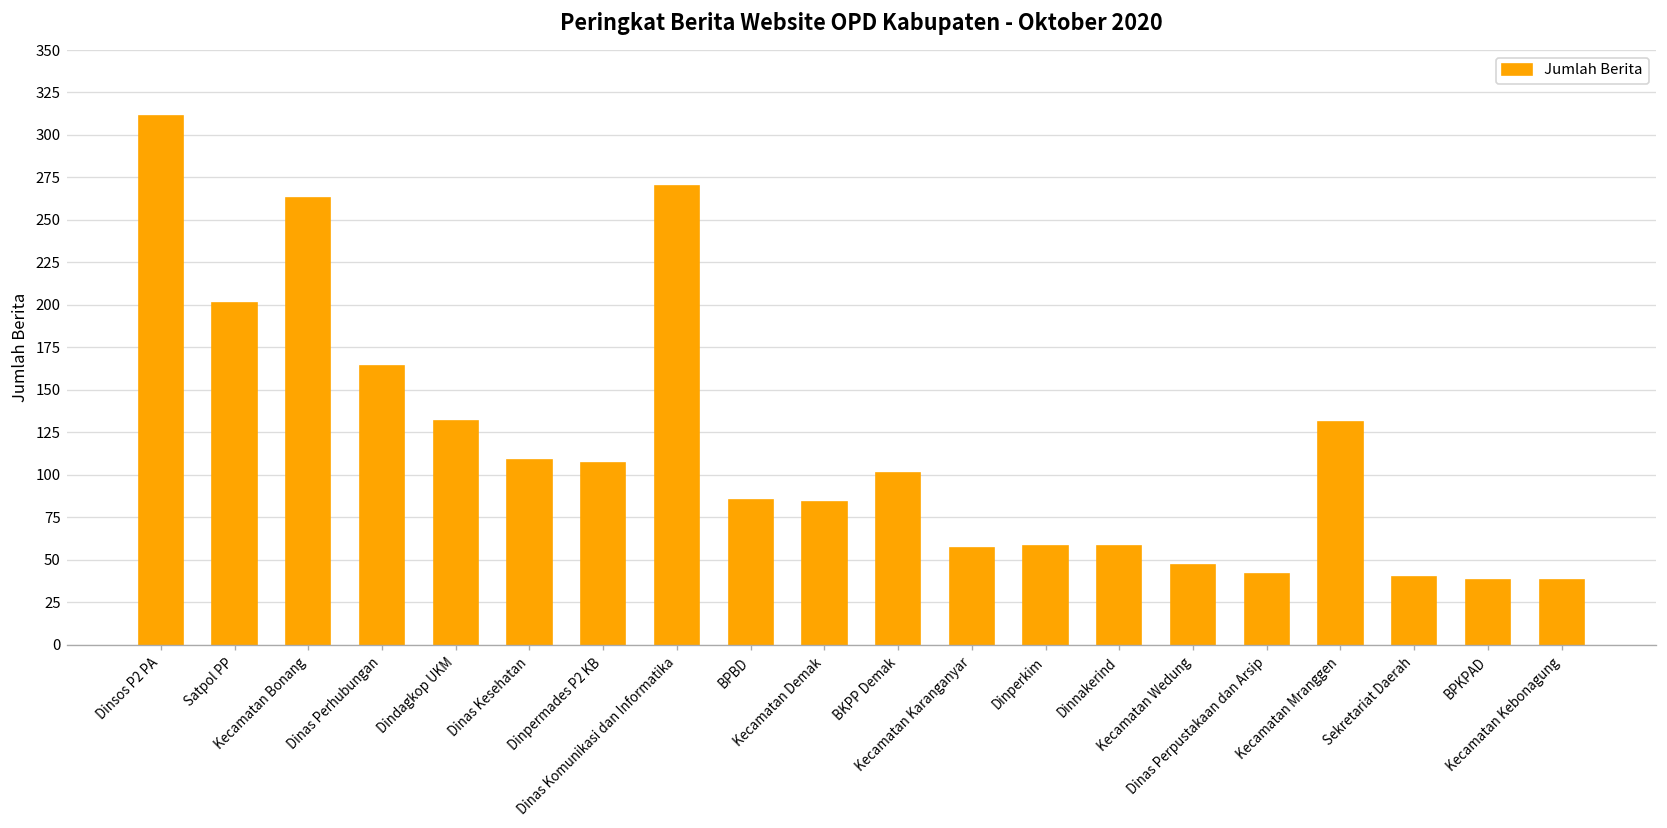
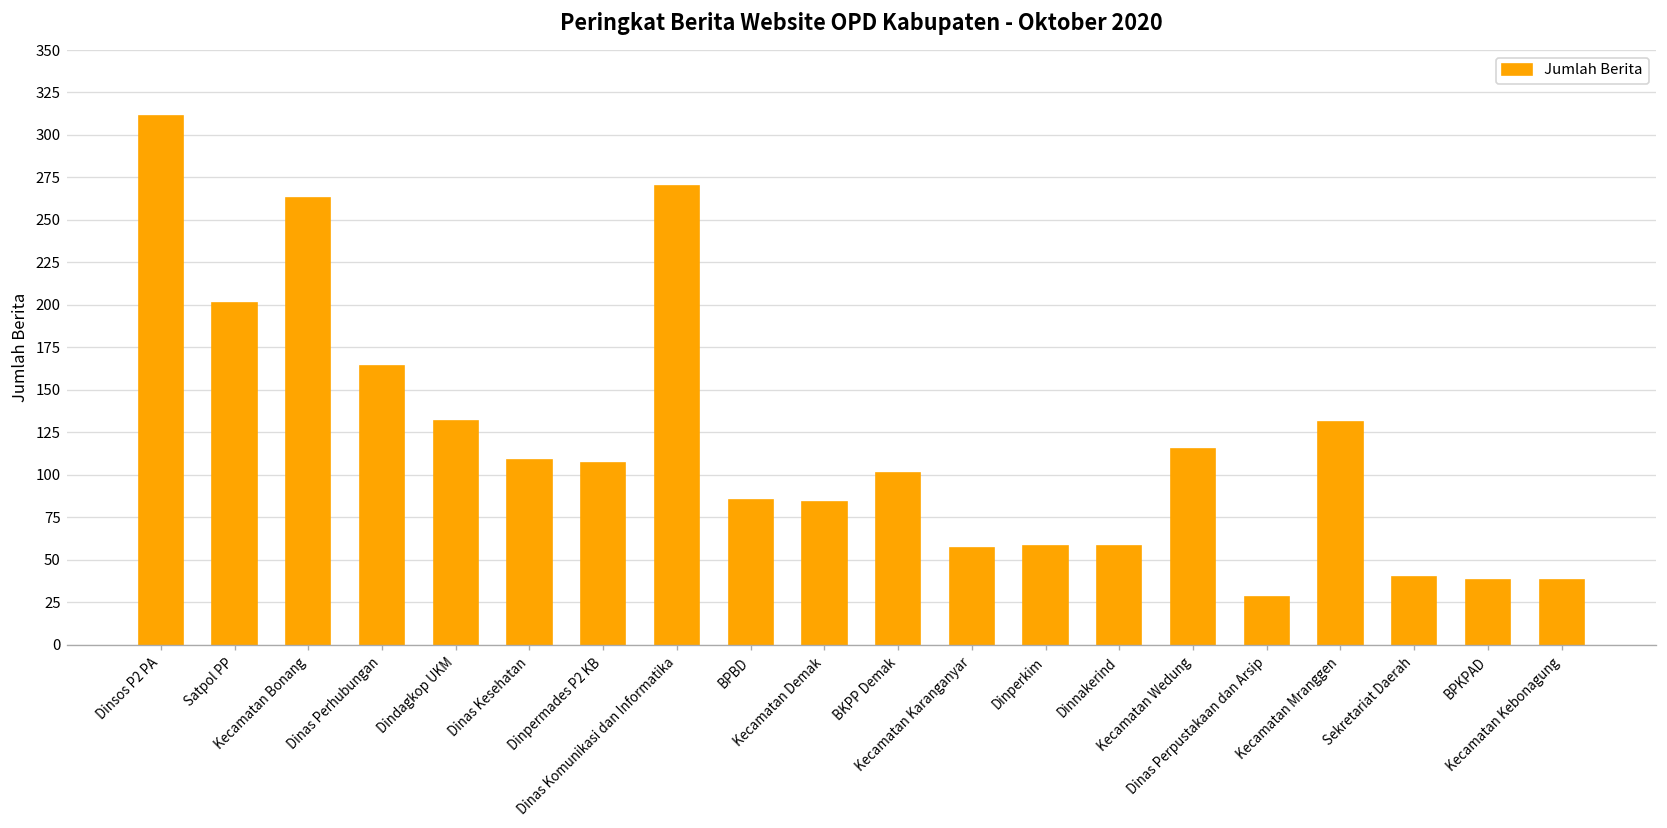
  {
    "Dinsos P2 PA": 311,
    "Satpol PP": 201,
    "Kecamatan Bonang": 263,
    "Dinas Perhubungan": 164,
    "Dindagkop UKM": 132,
    "Dinas Kesehatan": 109,
    "Dinpermades P2 KB": 107,
    "Dinas Komunikasi dan Informatika": 270,
    "BPBD": 85,
    "Kecamatan Demak": 84,
    "BKPP Demak": 101,
    "Kecamatan Karanganyar": 57,
    "Dinperkim": 58,
    "Dinnakerind": 58,
-   "Kecamatan Wedung": 47,
-   "Dinas Perpustakaan dan Arsip": 42,
+   "Kecamatan Wedung": 115,
+   "Dinas Perpustakaan dan Arsip": 28,
    "Kecamatan Mranggen": 131,
    "Sekretariat Daerah": 40,
    "BPKPAD": 38,
    "Kecamatan Kebonagung": 38
  }
